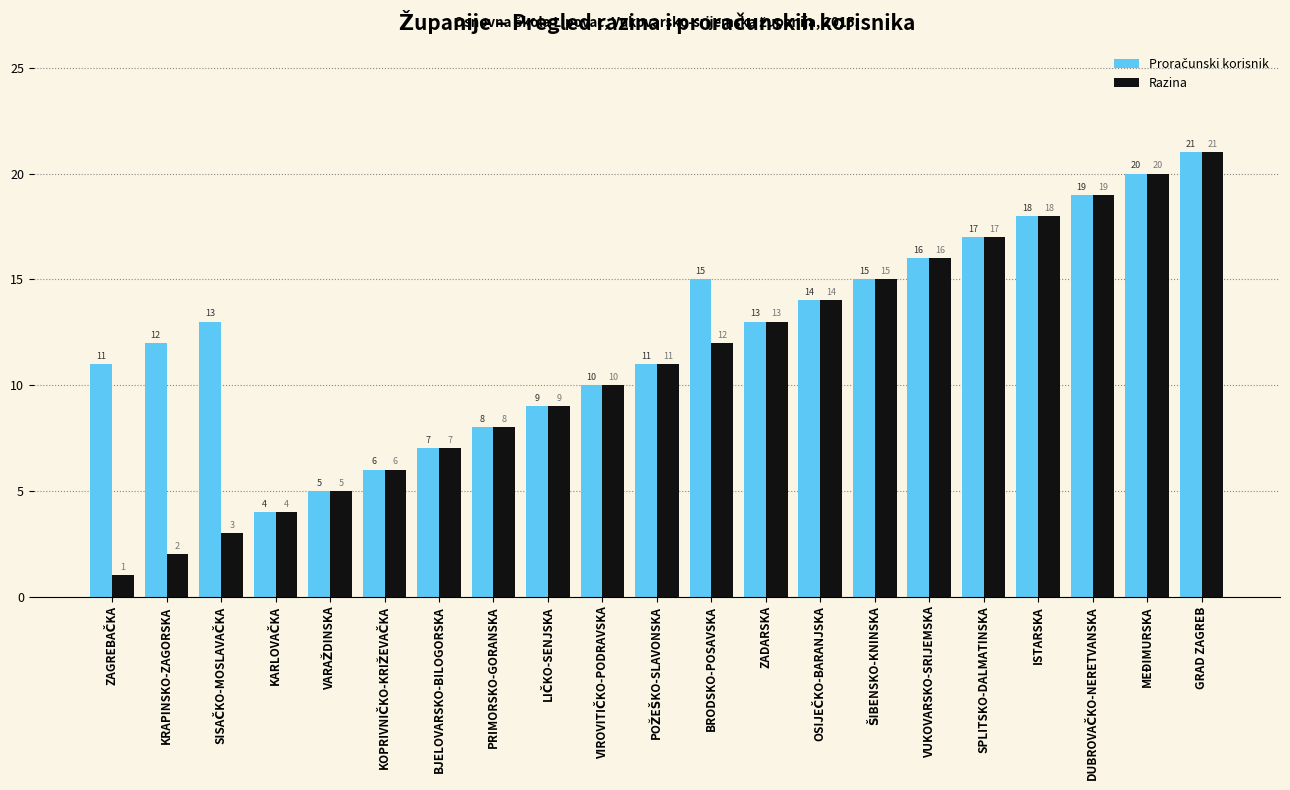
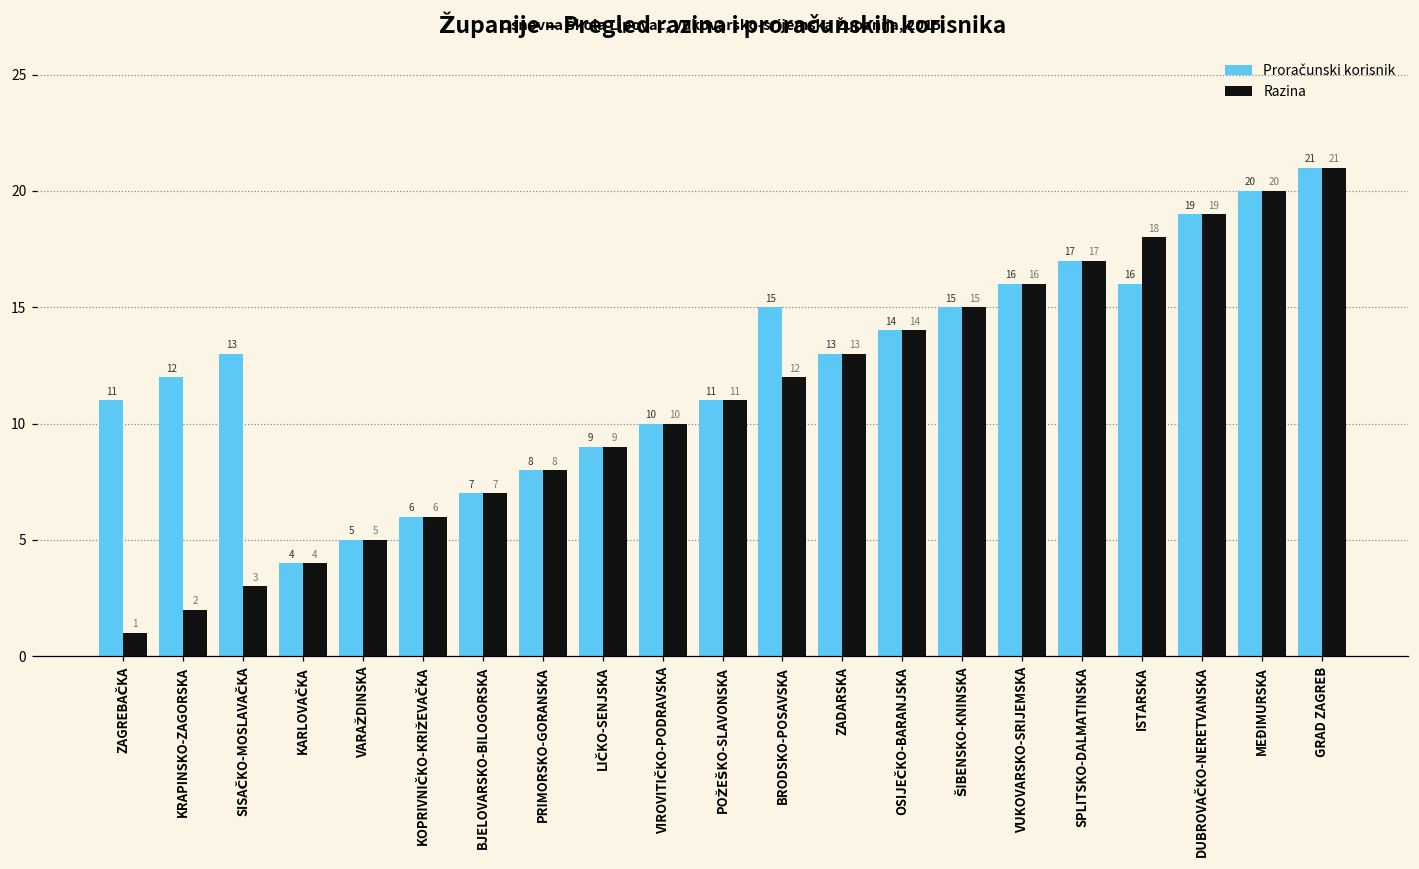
  {
    "Proračunski korisnik": {
      "ZAGREBAČKA": 11,
      "KRAPINSKO-ZAGORSKA": 12,
      "SISAČKO-MOSLAVAČKA": 13,
      "KARLOVAČKA": 4,
      "VARAŽDINSKA": 5,
      "KOPRIVNIČKO-KRIŽEVAČKA": 6,
      "BJELOVARSKO-BILOGORSKA": 7,
      "PRIMORSKO-GORANSKA": 8,
      "LIČKO-SENJSKA": 9,
      "VIROVITIČKO-PODRAVSKA": 10,
      "POŽEŠKO-SLAVONSKA": 11,
      "BRODSKO-POSAVSKA": 15,
      "ZADARSKA": 13,
      "OSIJEČKO-BARANJSKA": 14,
      "ŠIBENSKO-KNINSKA": 15,
      "VUKOVARSKO-SRIJEMSKA": 16,
      "SPLITSKO-DALMATINSKA": 17,
-     "ISTARSKA": 18,
+     "ISTARSKA": 16,
      "DUBROVAČKO-NERETVANSKA": 19,
      "MEĐIMURSKA": 20,
      "GRAD ZAGREB": 21
    },
    "Razina": {
      "ZAGREBAČKA": 1,
      "KRAPINSKO-ZAGORSKA": 2,
      "SISAČKO-MOSLAVAČKA": 3,
      "KARLOVAČKA": 4,
      "VARAŽDINSKA": 5,
      "KOPRIVNIČKO-KRIŽEVAČKA": 6,
      "BJELOVARSKO-BILOGORSKA": 7,
      "PRIMORSKO-GORANSKA": 8,
      "LIČKO-SENJSKA": 9,
      "VIROVITIČKO-PODRAVSKA": 10,
      "POŽEŠKO-SLAVONSKA": 11,
      "BRODSKO-POSAVSKA": 12,
      "ZADARSKA": 13,
      "OSIJEČKO-BARANJSKA": 14,
      "ŠIBENSKO-KNINSKA": 15,
      "VUKOVARSKO-SRIJEMSKA": 16,
      "SPLITSKO-DALMATINSKA": 17,
      "ISTARSKA": 18,
      "DUBROVAČKO-NERETVANSKA": 19,
      "MEĐIMURSKA": 20,
      "GRAD ZAGREB": 21
    }
  }
